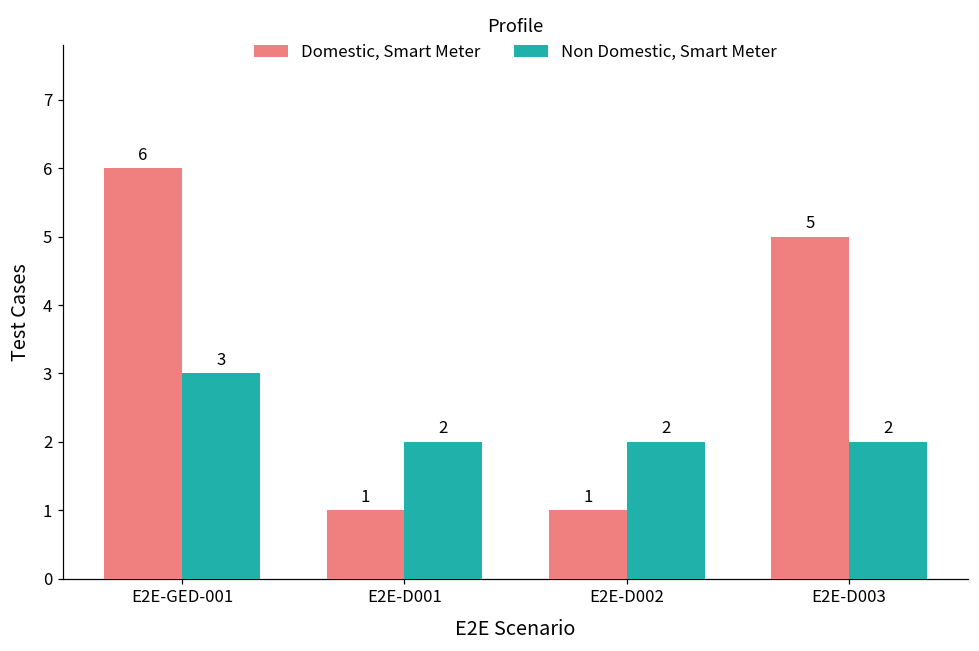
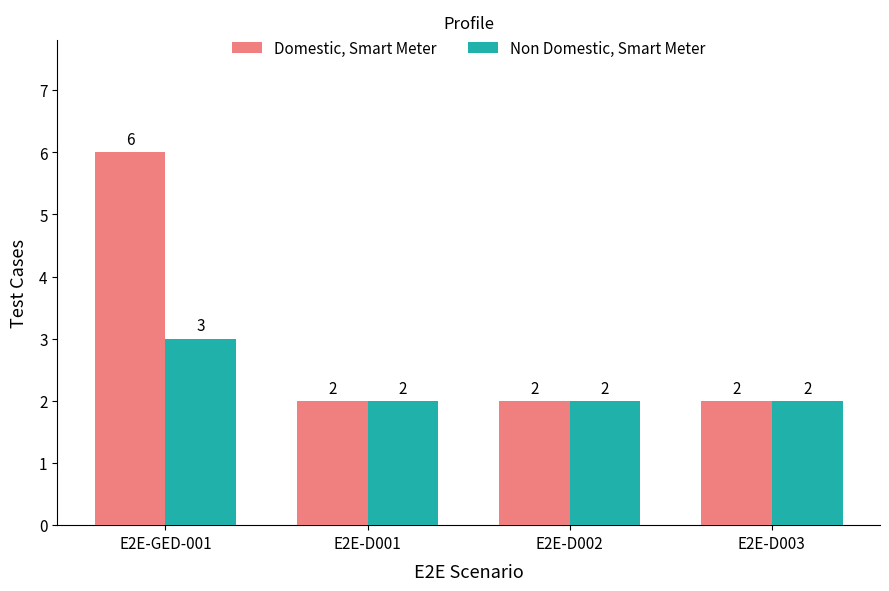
  {
    "Domestic, Smart Meter": {
      "E2E-GED-001": 6,
-     "E2E-D001": 1,
-     "E2E-D002": 1,
-     "E2E-D003": 5
+     "E2E-D001": 2,
+     "E2E-D002": 2,
+     "E2E-D003": 2
    },
    "Non Domestic, Smart Meter": {
      "E2E-GED-001": 3,
      "E2E-D001": 2,
      "E2E-D002": 2,
      "E2E-D003": 2
    }
  }
